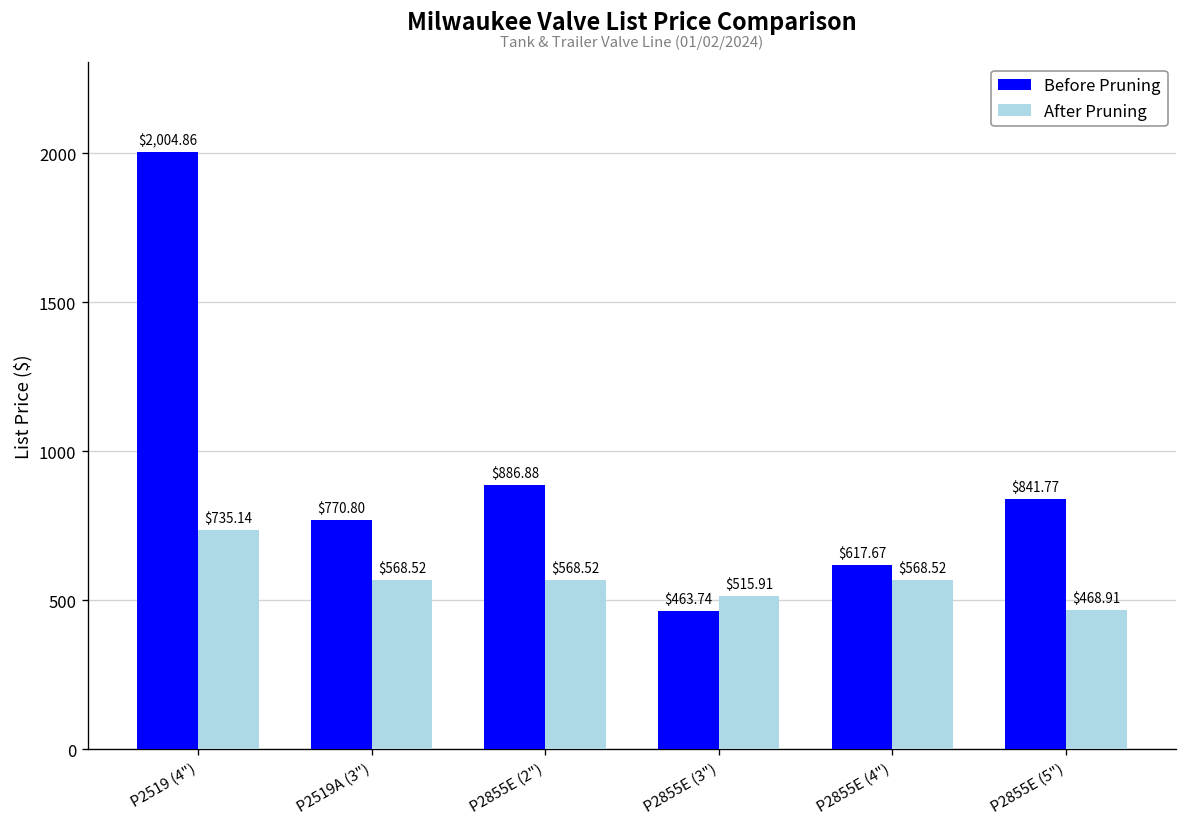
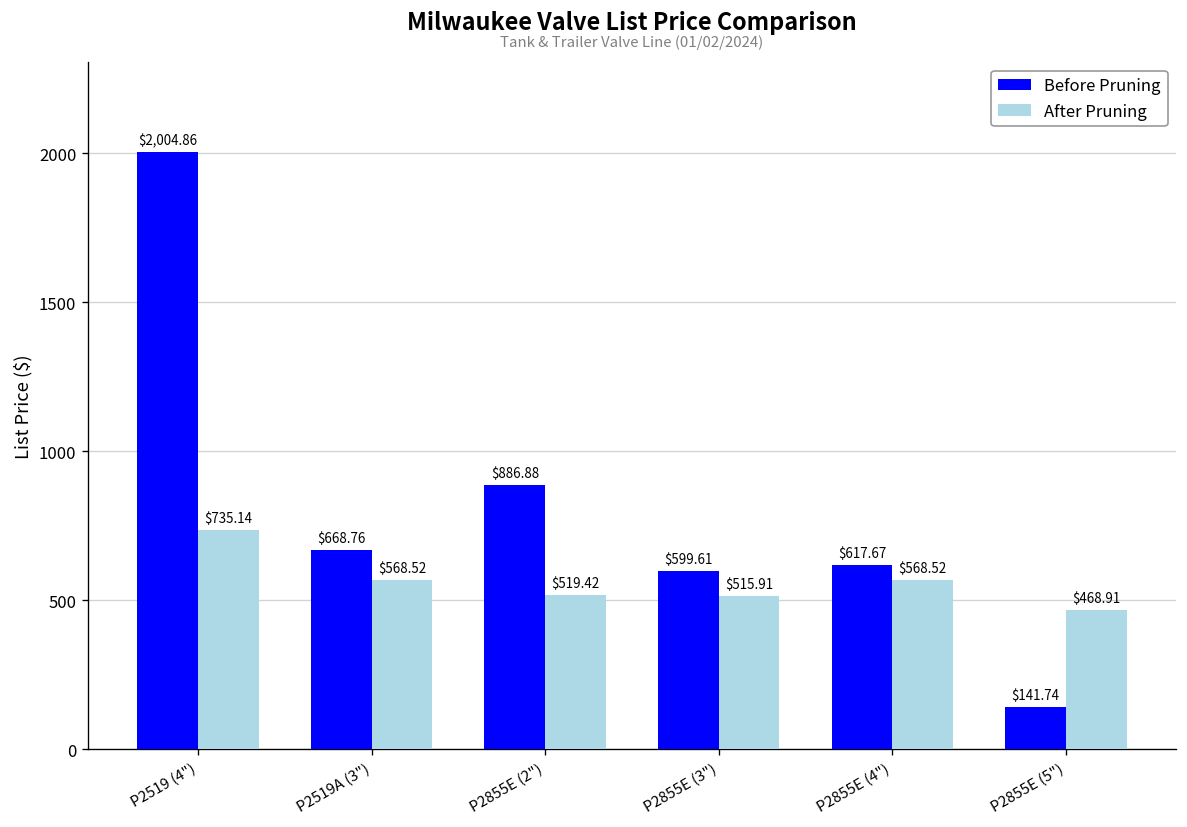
  {
    "Before Pruning": {
      "P2519 (4\")": "$2,004.86",
-     "P2519A (3\")": "$770.80",
+     "P2519A (3\")": "$668.76",
      "P2855E (2\")": "$886.88",
-     "P2855E (3\")": "$463.74",
+     "P2855E (3\")": "$599.61",
      "P2855E (4\")": "$617.67",
-     "P2855E (5\")": "$841.77"
+     "P2855E (5\")": "$141.74"
    },
    "After Pruning": {
      "P2519 (4\")": "$735.14",
      "P2519A (3\")": "$568.52",
-     "P2855E (2\")": "$568.52",
+     "P2855E (2\")": "$519.42",
      "P2855E (3\")": "$515.91",
      "P2855E (4\")": "$568.52",
      "P2855E (5\")": "$468.91"
    }
  }
